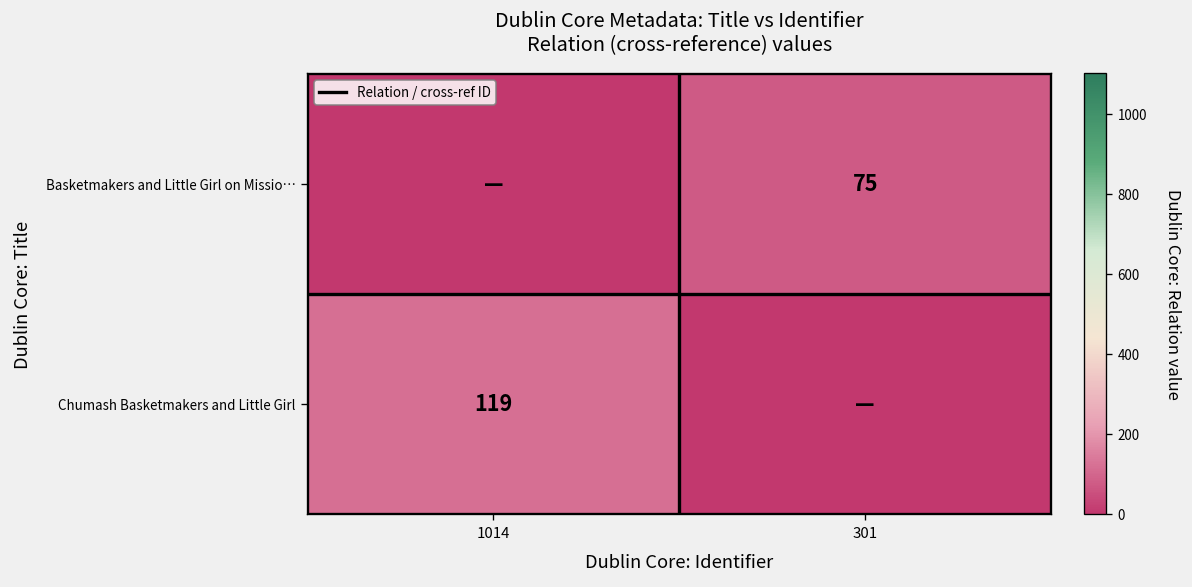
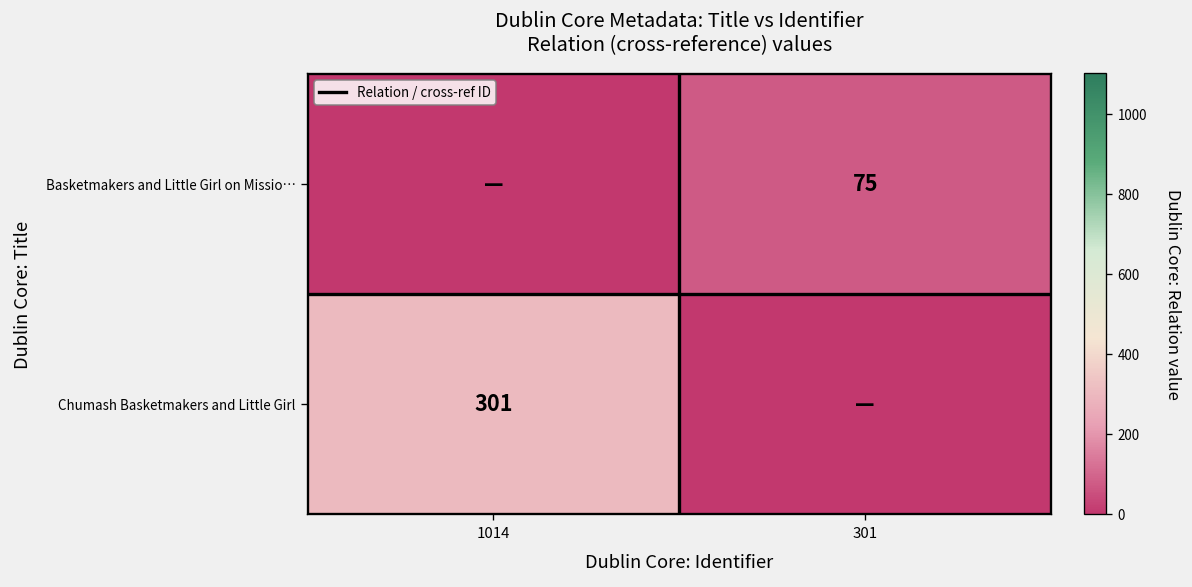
  {
    "Basketmakers and Little Girl on Missio…": {
      "301": 75
    },
    "Chumash Basketmakers and Little Girl": {
-     "1014": 119
+     "1014": 301
    }
  }
